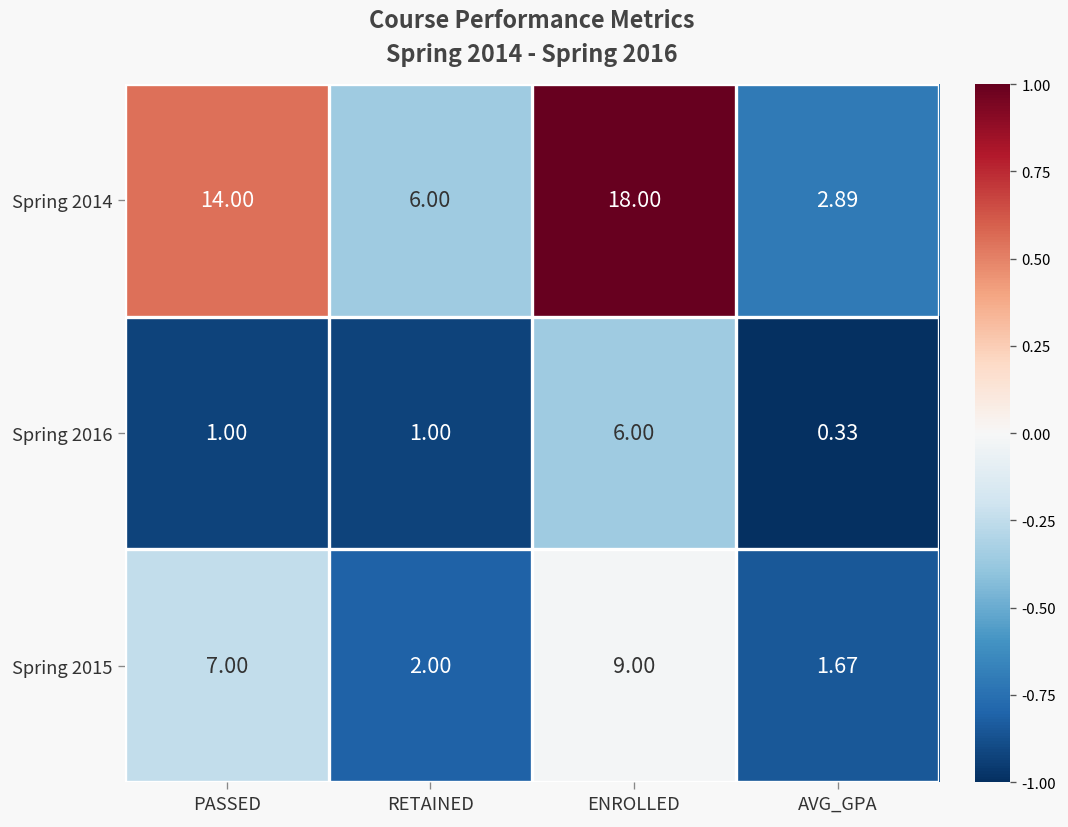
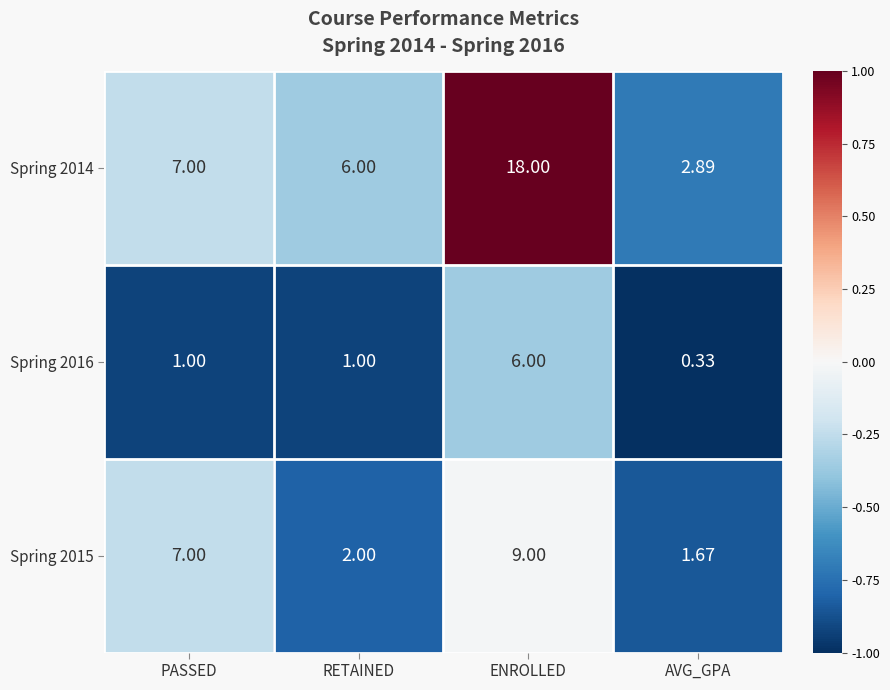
  {
    "Spring 2014": {
-     "PASSED": 14.00,
+     "PASSED": 7.00,
      "RETAINED": 6.00,
      "ENROLLED": 18.00,
      "AVG_GPA": 2.89
    },
    "Spring 2016": {
      "PASSED": 1.00,
      "RETAINED": 1.00,
      "ENROLLED": 6.00,
      "AVG_GPA": 0.33
    },
    "Spring 2015": {
      "PASSED": 7.00,
      "RETAINED": 2.00,
      "ENROLLED": 9.00,
      "AVG_GPA": 1.67
    }
  }
